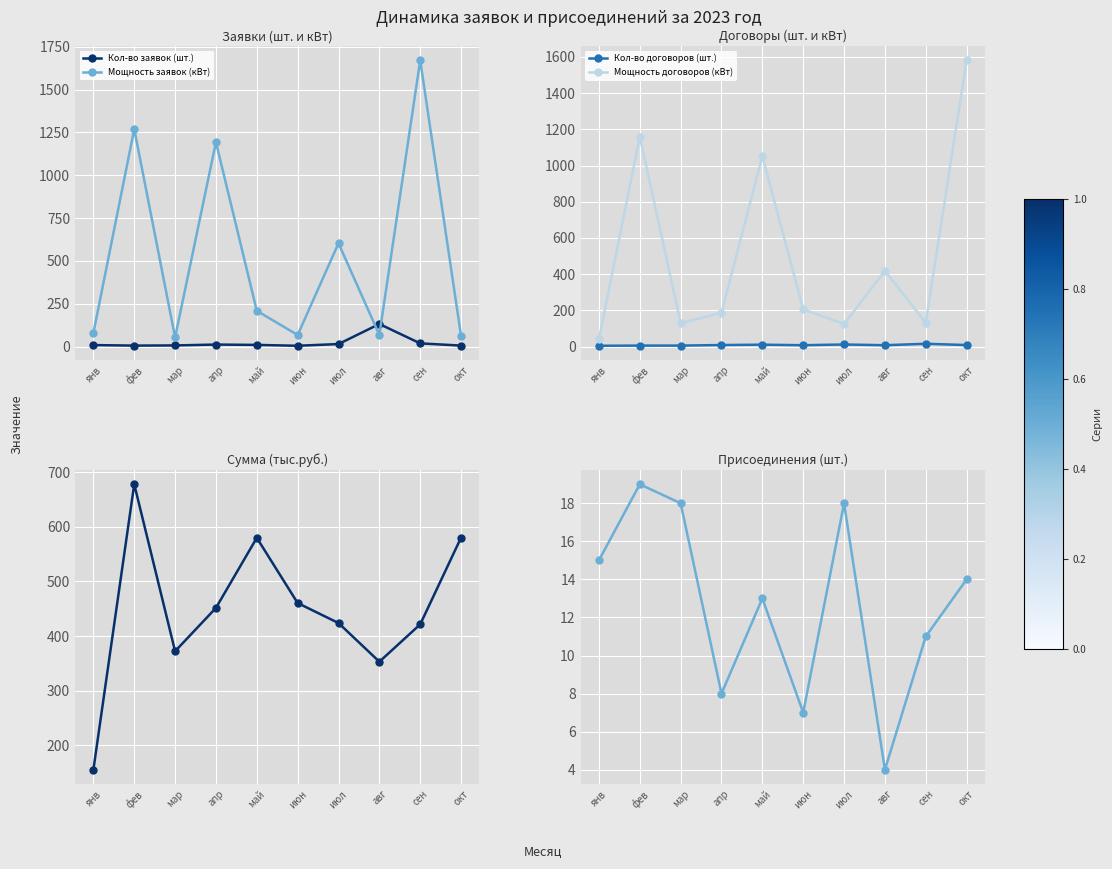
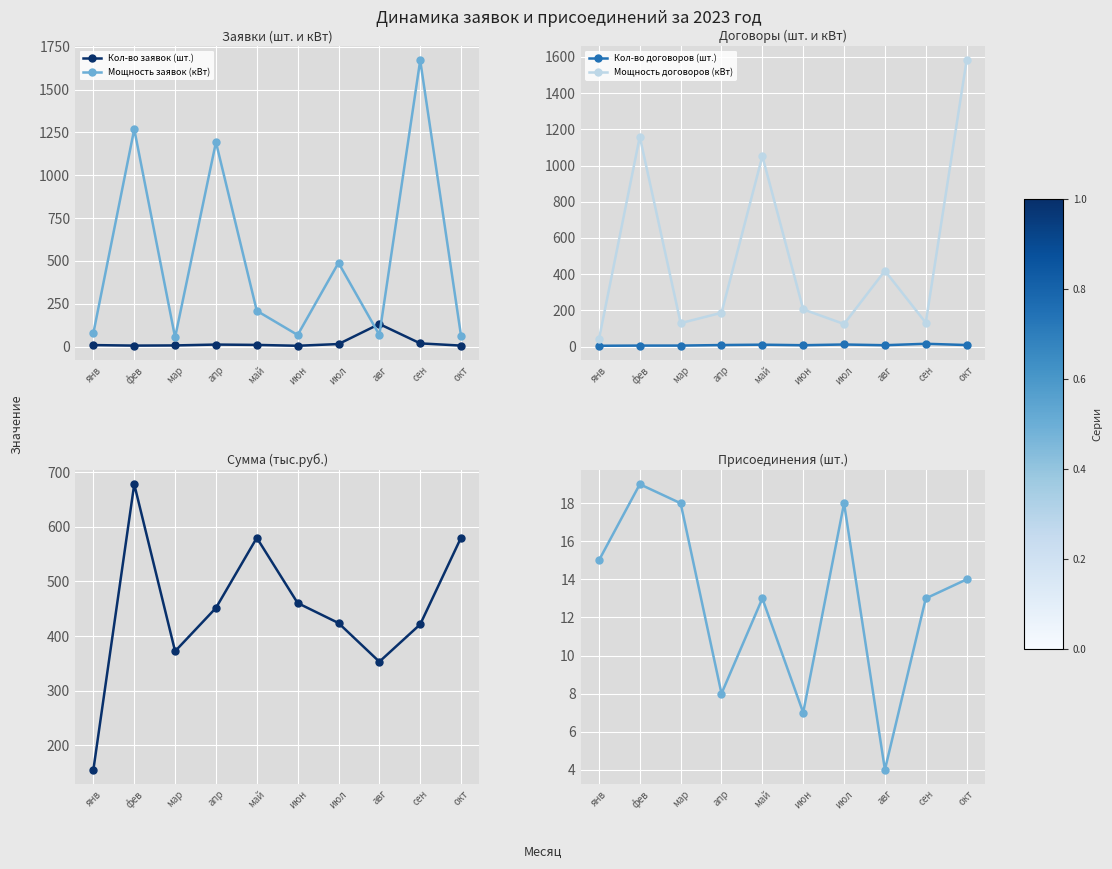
  {
    "Заявки (шт. и кВт)": {
      "Кол-во заявок (шт.)": {
        "янв": 10,
        "фев": 10,
        "мар": 10,
        "апр": 10,
        "май": 10,
        "июн": 10,
        "июл": 20,
        "авг": 130,
        "сен": 20,
        "окт": 10
      },
      "Мощность заявок (кВт)": {
        "янв": 80,
        "фев": 1270,
        "мар": 50,
        "апр": 1190,
        "май": 210,
        "июн": 70,
-       "июл": 600,
+       "июл": 490,
        "авг": 70,
        "сен": 1670,
        "окт": 60
      }
    },
    "Договоры (шт. и кВт)": {
      "Кол-во договоров (шт.)": {
        "янв": 10,
        "фев": 10,
        "мар": 10,
        "апр": 10,
        "май": 10,
        "июн": 10,
        "июл": 10,
        "авг": 10,
        "сен": 20,
        "окт": 10
      },
      "Мощность договоров (кВт)": {
        "янв": 40,
        "фев": 1160,
        "мар": 130,
        "апр": 190,
        "май": 1050,
        "июн": 210,
        "июл": 130,
        "авг": 420,
        "сен": 130,
        "окт": 1580
      }
    },
    "Сумма (тыс.руб.)": {
      "янв": 160,
      "фев": 680,
      "мар": 370,
      "апр": 450,
      "май": 580,
      "июн": 460,
      "июл": 420,
      "авг": 350,
      "сен": 420,
      "окт": 580
    },
    "Присоединения (шт.)": {
      "янв": 15,
      "фев": 19,
      "мар": 18,
      "апр": 8,
      "май": 13,
      "июн": 7,
      "июл": 18,
      "авг": 4,
-     "сен": 11,
+     "сен": 13,
      "окт": 14
    }
  }
